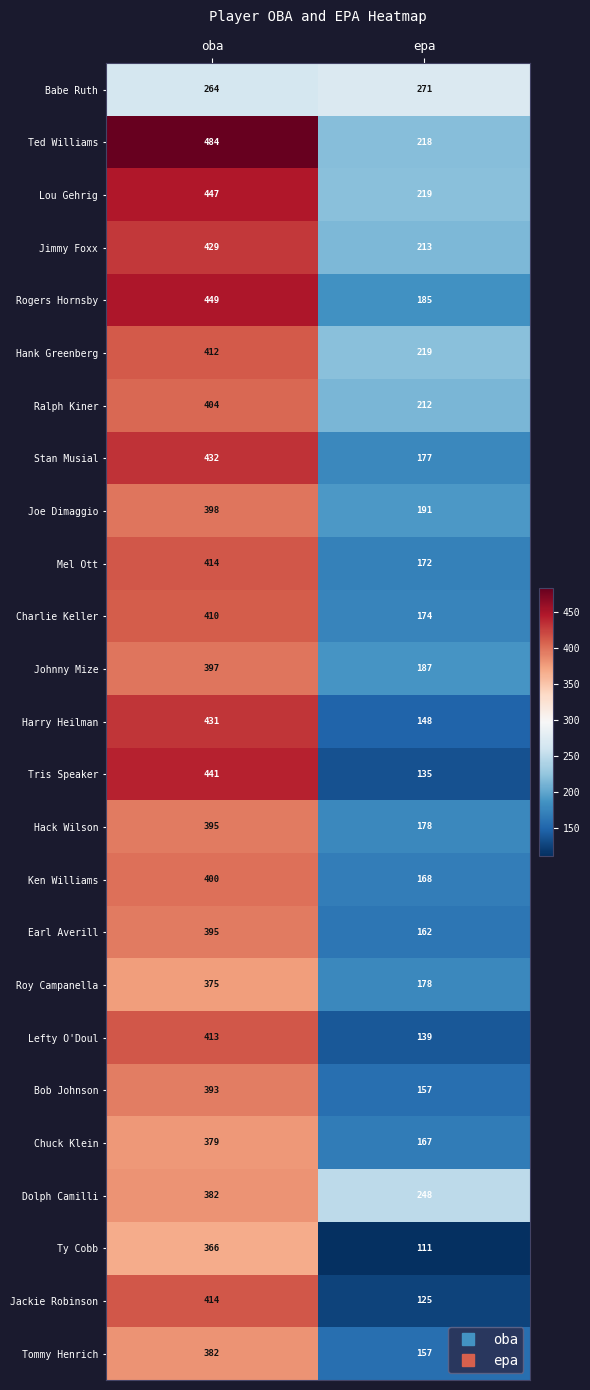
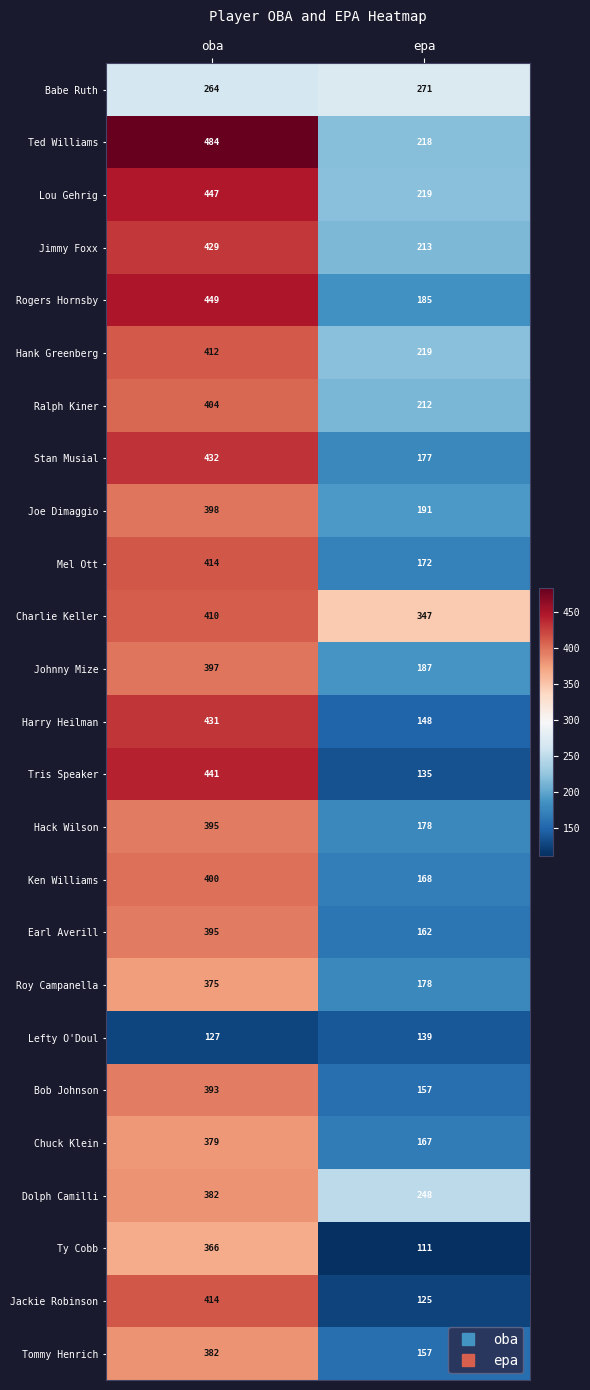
  {
    "Babe Ruth": {
      "oba": 264,
      "epa": 271
    },
    "Ted Williams": {
      "oba": 484,
      "epa": 218
    },
    "Lou Gehrig": {
      "oba": 447,
      "epa": 219
    },
    "Jimmy Foxx": {
      "oba": 429,
      "epa": 213
    },
    "Rogers Hornsby": {
      "oba": 449,
      "epa": 185
    },
    "Hank Greenberg": {
      "oba": 412,
      "epa": 219
    },
    "Ralph Kiner": {
      "oba": 404,
      "epa": 212
    },
    "Stan Musial": {
      "oba": 432,
      "epa": 177
    },
    "Joe Dimaggio": {
      "oba": 398,
      "epa": 191
    },
    "Mel Ott": {
      "oba": 414,
      "epa": 172
    },
    "Charlie Keller": {
      "oba": 410,
-     "epa": 174
+     "epa": 347
    },
    "Johnny Mize": {
      "oba": 397,
      "epa": 187
    },
    "Harry Heilman": {
      "oba": 431,
      "epa": 148
    },
    "Tris Speaker": {
      "oba": 441,
      "epa": 135
    },
    "Hack Wilson": {
      "oba": 395,
      "epa": 178
    },
    "Ken Williams": {
      "oba": 400,
      "epa": 168
    },
    "Earl Averill": {
      "oba": 395,
      "epa": 162
    },
    "Roy Campanella": {
      "oba": 375,
      "epa": 178
    },
    "Lefty O'Doul": {
-     "oba": 413,
+     "oba": 127,
      "epa": 139
    },
    "Bob Johnson": {
      "oba": 393,
      "epa": 157
    },
    "Chuck Klein": {
      "oba": 379,
      "epa": 167
    },
    "Dolph Camilli": {
      "oba": 382,
      "epa": 248
    },
    "Ty Cobb": {
      "oba": 366,
      "epa": 111
    },
    "Jackie Robinson": {
      "oba": 414,
      "epa": 125
    },
    "Tommy Henrich": {
      "oba": 382,
      "epa": 157
    }
  }
